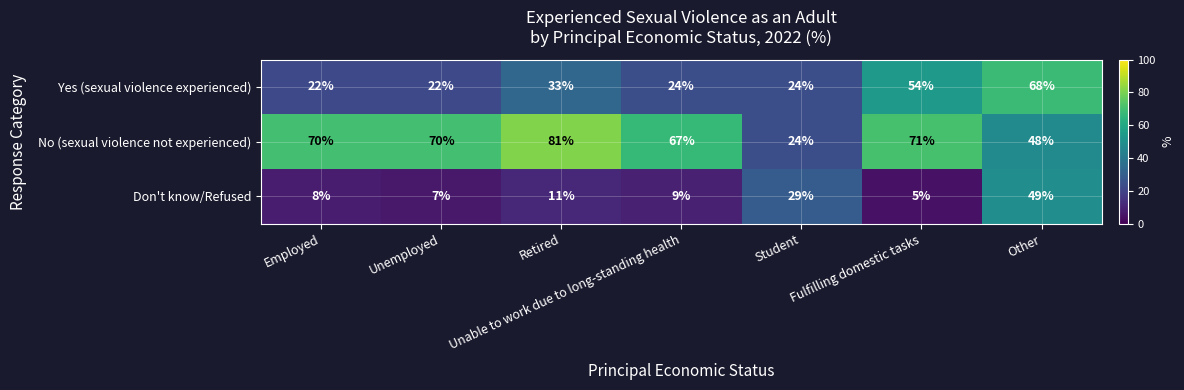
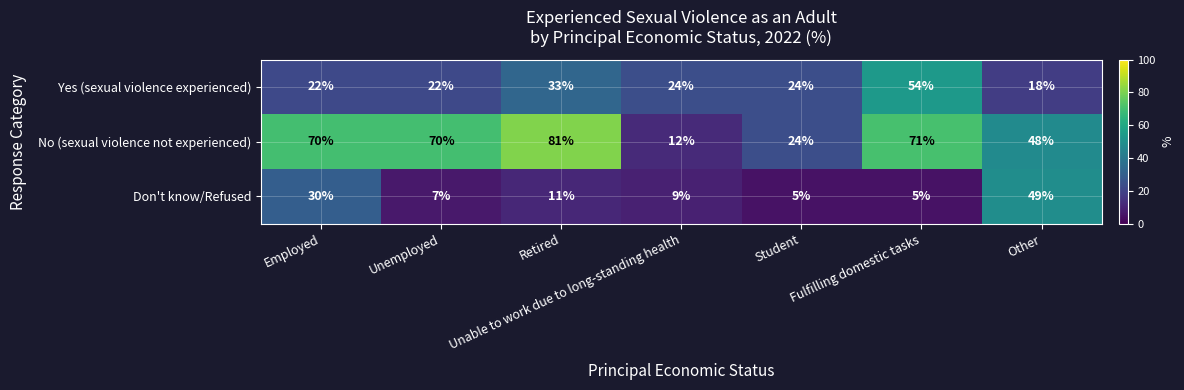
  {
    "Yes (sexual violence experienced)": {
      "Employed": "22%",
      "Unemployed": "22%",
      "Retired": "33%",
      "Unable to work due to long-standing health": "24%",
      "Student": "24%",
      "Fulfilling domestic tasks": "54%",
-     "Other": "68%"
+     "Other": "18%"
    },
    "No (sexual violence not experienced)": {
      "Employed": "70%",
      "Unemployed": "70%",
      "Retired": "81%",
-     "Unable to work due to long-standing health": "67%",
+     "Unable to work due to long-standing health": "12%",
      "Student": "24%",
      "Fulfilling domestic tasks": "71%",
      "Other": "48%"
    },
    "Don't know/Refused": {
-     "Employed": "8%",
+     "Employed": "30%",
      "Unemployed": "7%",
      "Retired": "11%",
      "Unable to work due to long-standing health": "9%",
-     "Student": "29%",
+     "Student": "5%",
      "Fulfilling domestic tasks": "5%",
      "Other": "49%"
    }
  }
